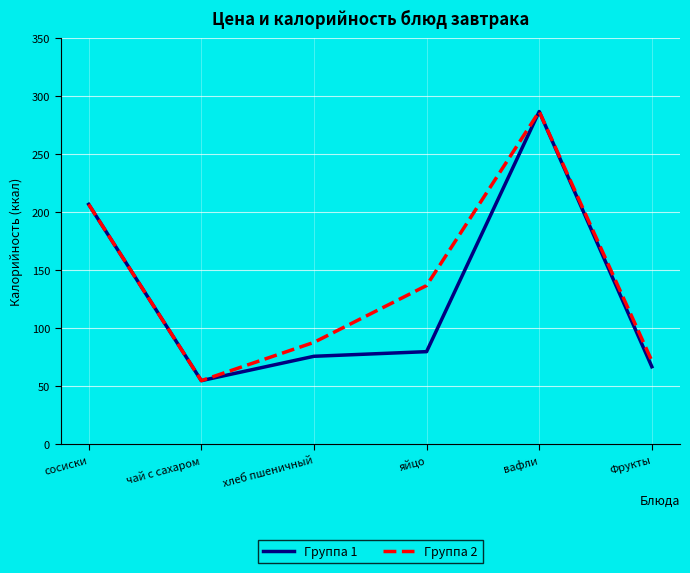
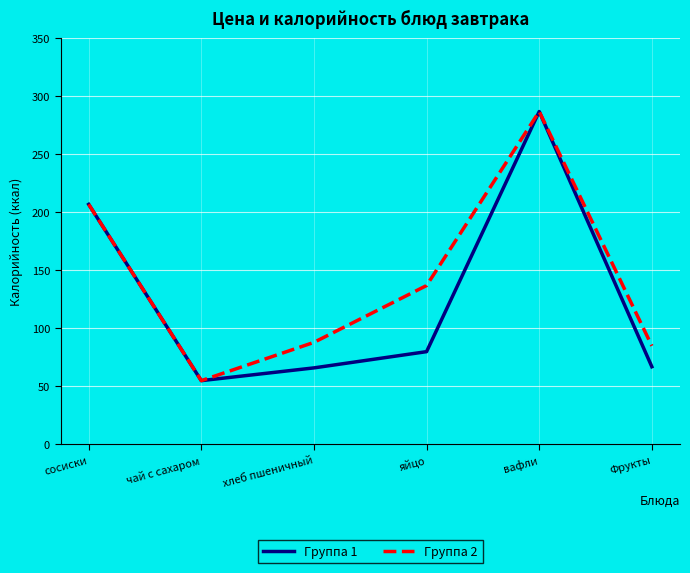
  {
    "Группа 1": {
-     "хлеб пшеничный": 76,
+     "хлеб пшеничный": 66,
      "яйцо": 80,
      "Фрукты": 67
    },
    "Группа 2": {
      "хлеб пшеничный": 88,
      "яйцо": 137,
-     "Фрукты": 72
+     "Фрукты": 85
    }
  }
